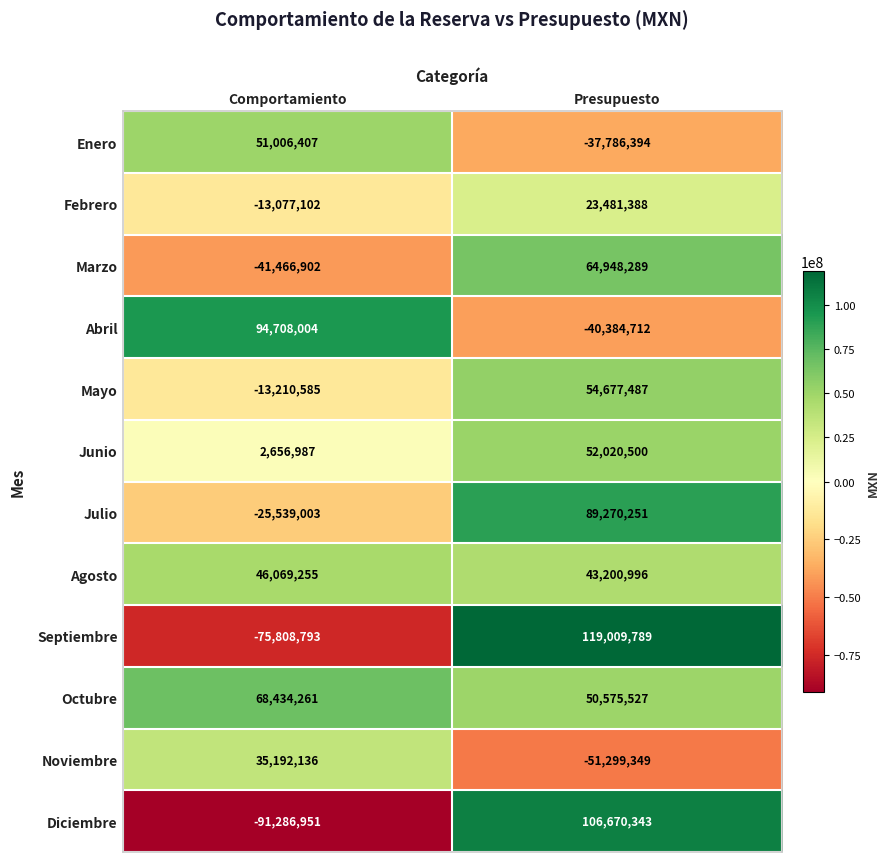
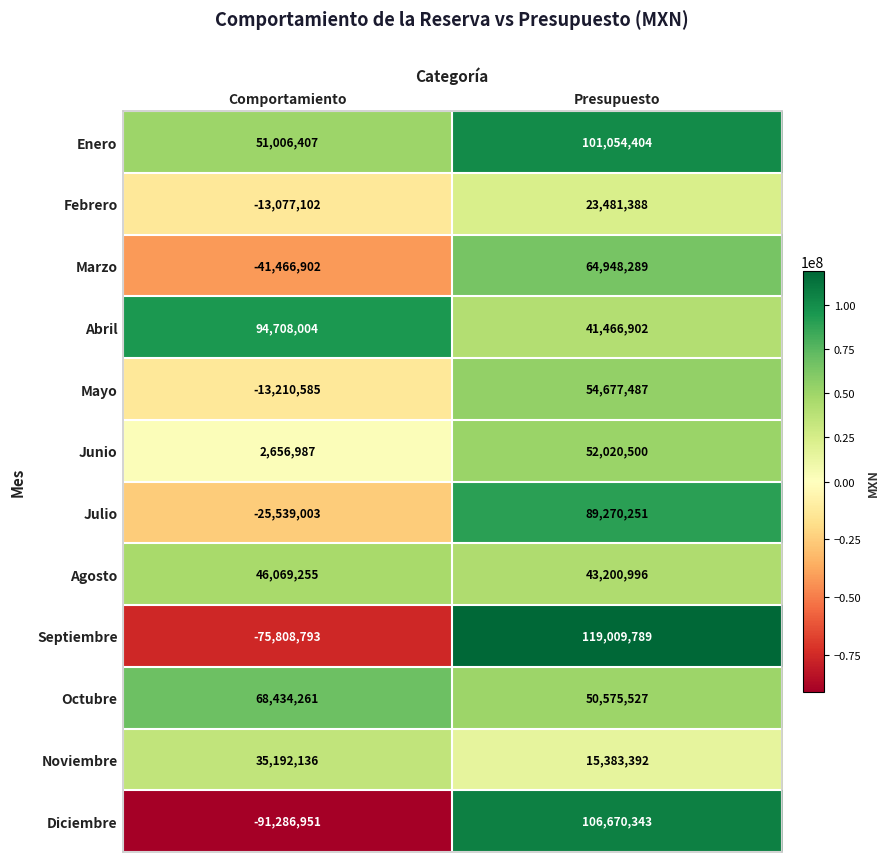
  {
    "Enero": {
      "Comportamiento": "51,006,407",
-     "Presupuesto": "-37,786,394"
+     "Presupuesto": "101,054,404"
    },
    "Febrero": {
      "Comportamiento": "-13,077,102",
      "Presupuesto": "23,481,388"
    },
    "Marzo": {
      "Comportamiento": "-41,466,902",
      "Presupuesto": "64,948,289"
    },
    "Abril": {
      "Comportamiento": "94,708,004",
-     "Presupuesto": "-40,384,712"
+     "Presupuesto": "41,466,902"
    },
    "Mayo": {
      "Comportamiento": "-13,210,585",
      "Presupuesto": "54,677,487"
    },
    "Junio": {
      "Comportamiento": "2,656,987",
      "Presupuesto": "52,020,500"
    },
    "Julio": {
      "Comportamiento": "-25,539,003",
      "Presupuesto": "89,270,251"
    },
    "Agosto": {
      "Comportamiento": "46,069,255",
      "Presupuesto": "43,200,996"
    },
    "Septiembre": {
      "Comportamiento": "-75,808,793",
      "Presupuesto": "119,009,789"
    },
    "Octubre": {
      "Comportamiento": "68,434,261",
      "Presupuesto": "50,575,527"
    },
    "Noviembre": {
      "Comportamiento": "35,192,136",
-     "Presupuesto": "-51,299,349"
+     "Presupuesto": "15,383,392"
    },
    "Diciembre": {
      "Comportamiento": "-91,286,951",
      "Presupuesto": "106,670,343"
    }
  }
